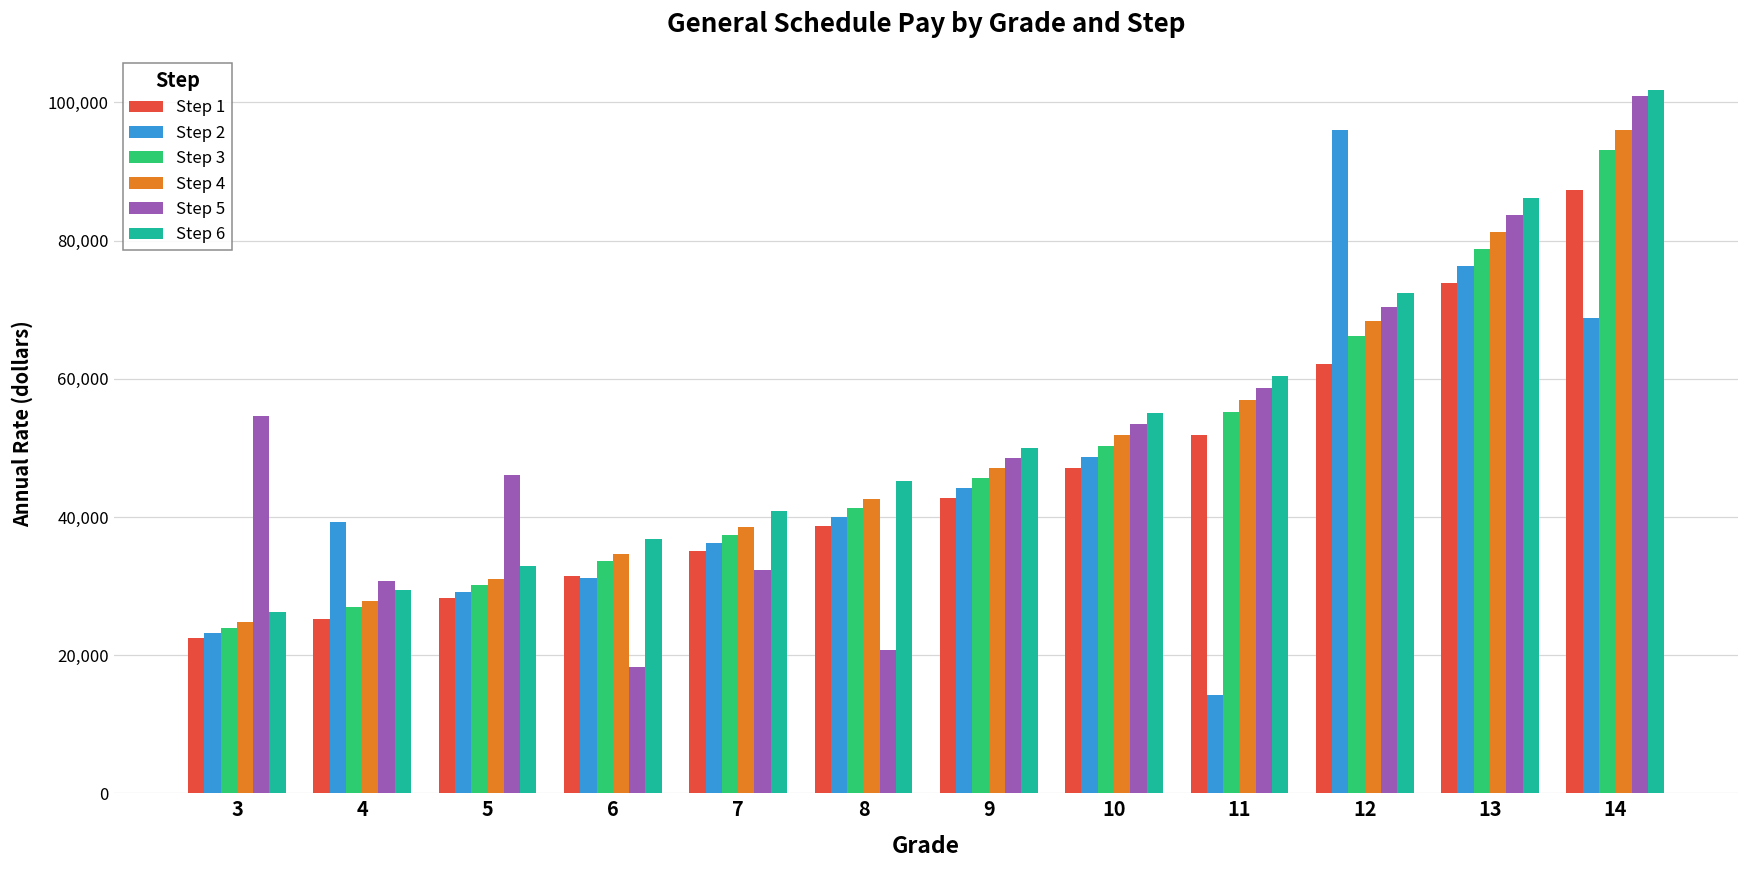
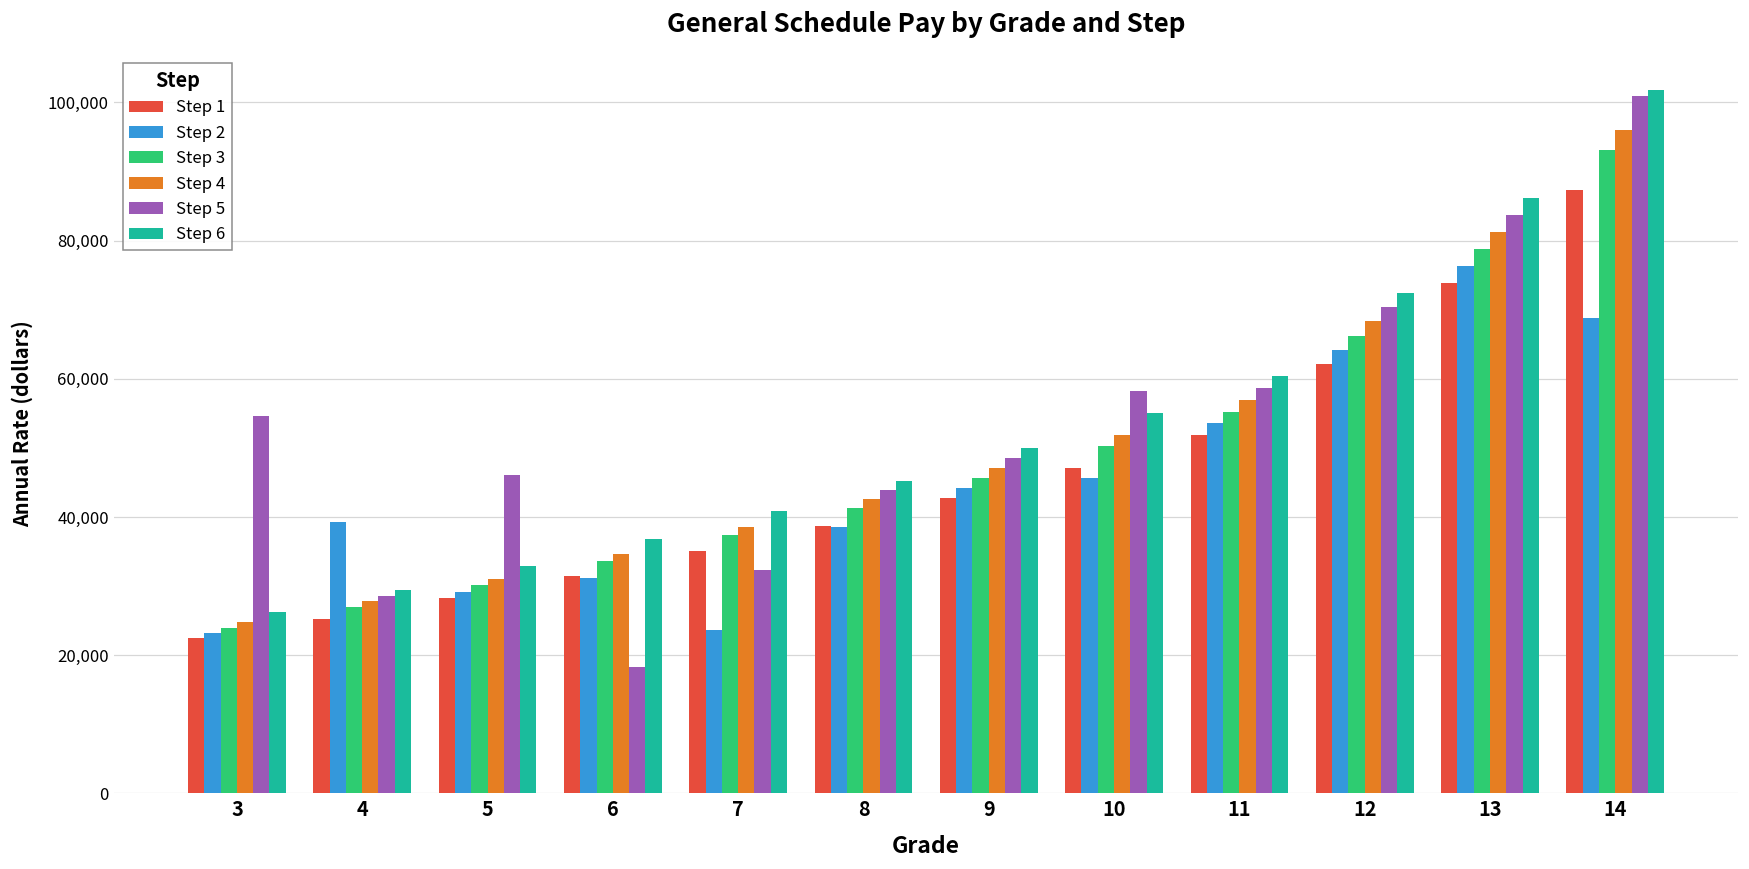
  {
    "Step 2": {
      "3": "23,000",
      "4": "39,000",
      "5": "29,000",
      "6": "31,000",
-     "7": "36,000",
-     "8": "40,000",
+     "7": "24,000",
+     "8": "39,000",
      "9": "44,000",
-     "10": "49,000",
-     "11": "14,000",
-     "12": "96,000",
+     "10": "46,000",
+     "11": "54,000",
+     "12": "64,000",
      "13": "76,000",
      "14": "69,000"
    },
    "Step 5": {
      "3": "55,000",
-     "4": "31,000",
+     "4": "29,000",
      "5": "46,000",
      "6": "18,000",
      "7": "32,000",
-     "8": "21,000",
+     "8": "44,000",
      "9": "49,000",
-     "10": "53,000",
+     "10": "58,000",
      "11": "59,000",
      "12": "70,000",
      "13": "84,000",
      "14": "101,000"
    }
  }
